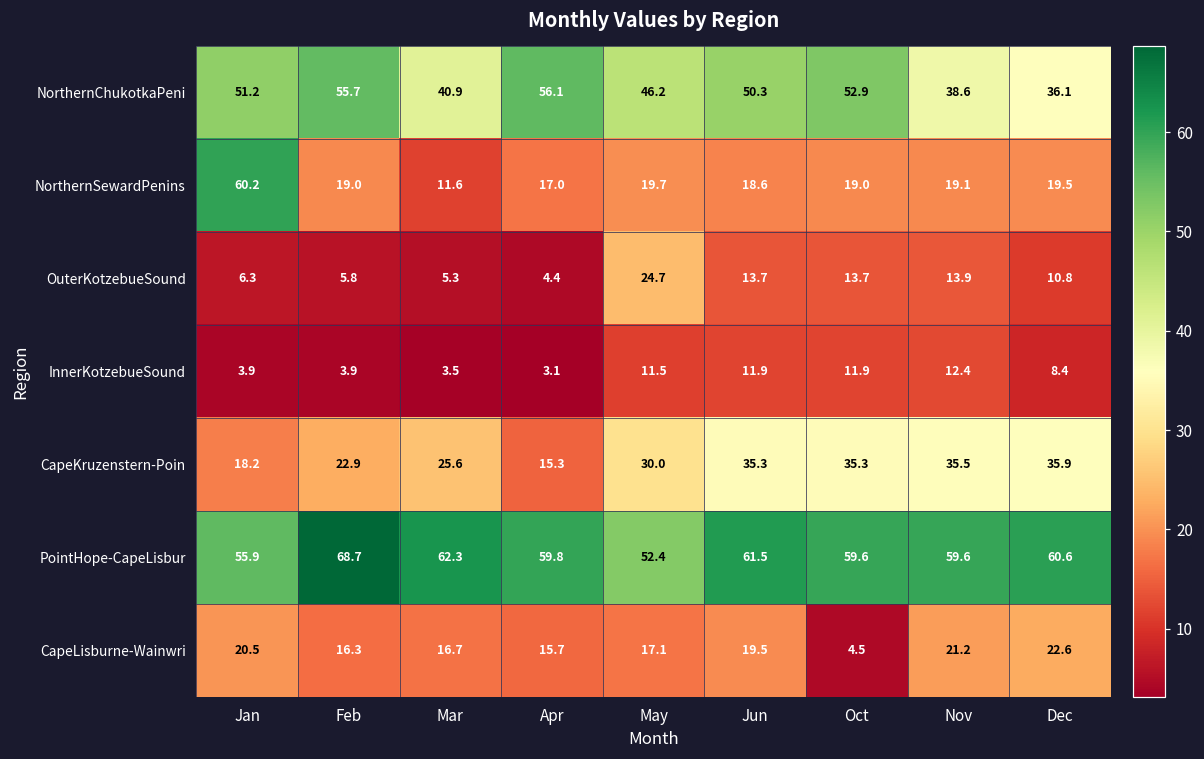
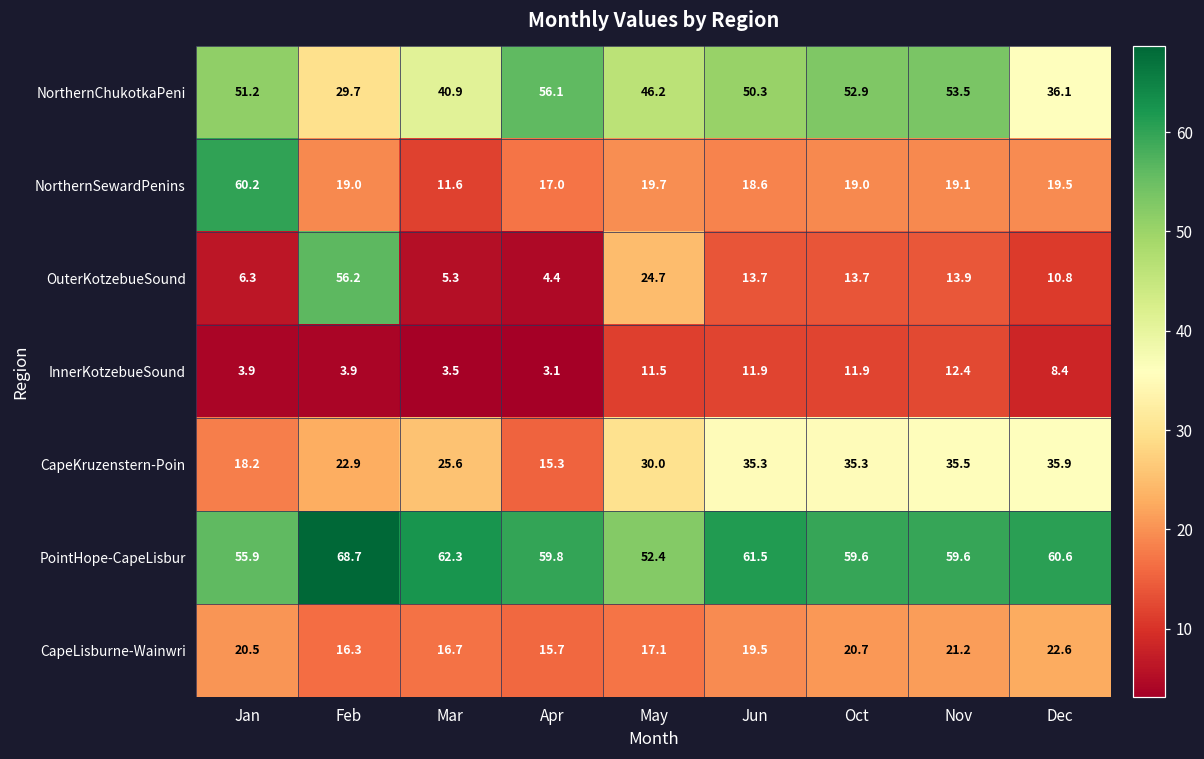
  {
    "NorthernChukotkaPeni": {
      "Jan": 51.2,
-     "Feb": 55.7,
+     "Feb": 29.7,
      "Mar": 40.9,
      "Apr": 56.1,
      "May": 46.2,
      "Jun": 50.3,
      "Oct": 52.9,
-     "Nov": 38.6,
+     "Nov": 53.5,
      "Dec": 36.1
    },
    "NorthernSewardPenins": {
      "Jan": 60.2,
      "Feb": 19.0,
      "Mar": 11.6,
      "Apr": 17.0,
      "May": 19.7,
      "Jun": 18.6,
      "Oct": 19.0,
      "Nov": 19.1,
      "Dec": 19.5
    },
    "OuterKotzebueSound": {
      "Jan": 6.3,
-     "Feb": 5.8,
+     "Feb": 56.2,
      "Mar": 5.3,
      "Apr": 4.4,
      "May": 24.7,
      "Jun": 13.7,
      "Oct": 13.7,
      "Nov": 13.9,
      "Dec": 10.8
    },
    "InnerKotzebueSound": {
      "Jan": 3.9,
      "Feb": 3.9,
      "Mar": 3.5,
      "Apr": 3.1,
      "May": 11.5,
      "Jun": 11.9,
      "Oct": 11.9,
      "Nov": 12.4,
      "Dec": 8.4
    },
    "CapeKruzenstern-Poin": {
      "Jan": 18.2,
      "Feb": 22.9,
      "Mar": 25.6,
      "Apr": 15.3,
      "May": 30.0,
      "Jun": 35.3,
      "Oct": 35.3,
      "Nov": 35.5,
      "Dec": 35.9
    },
    "PointHope-CapeLisbur": {
      "Jan": 55.9,
      "Feb": 68.7,
      "Mar": 62.3,
      "Apr": 59.8,
      "May": 52.4,
      "Jun": 61.5,
      "Oct": 59.6,
      "Nov": 59.6,
      "Dec": 60.6
    },
    "CapeLisburne-Wainwri": {
      "Jan": 20.5,
      "Feb": 16.3,
      "Mar": 16.7,
      "Apr": 15.7,
      "May": 17.1,
      "Jun": 19.5,
-     "Oct": 4.5,
+     "Oct": 20.7,
      "Nov": 21.2,
      "Dec": 22.6
    }
  }
